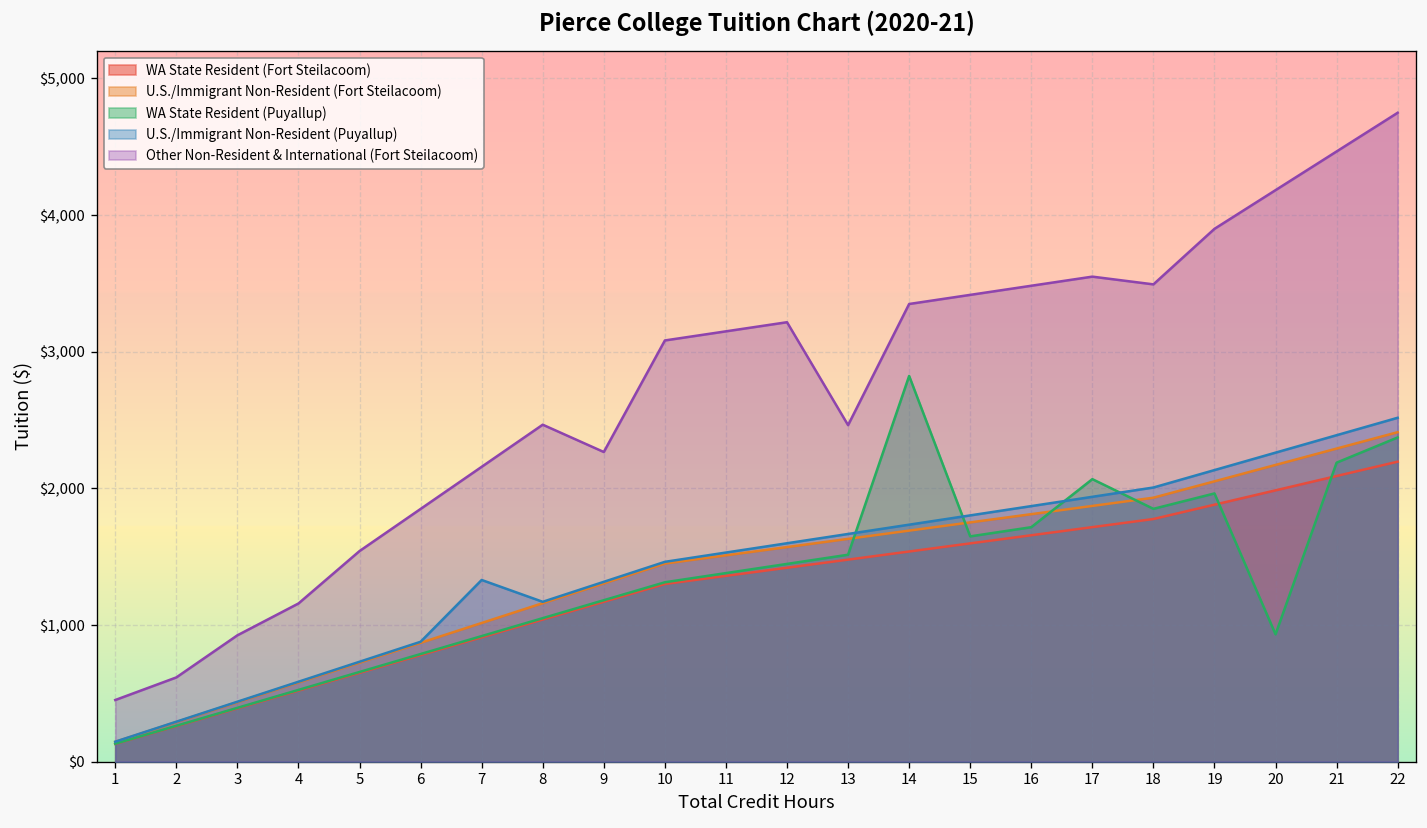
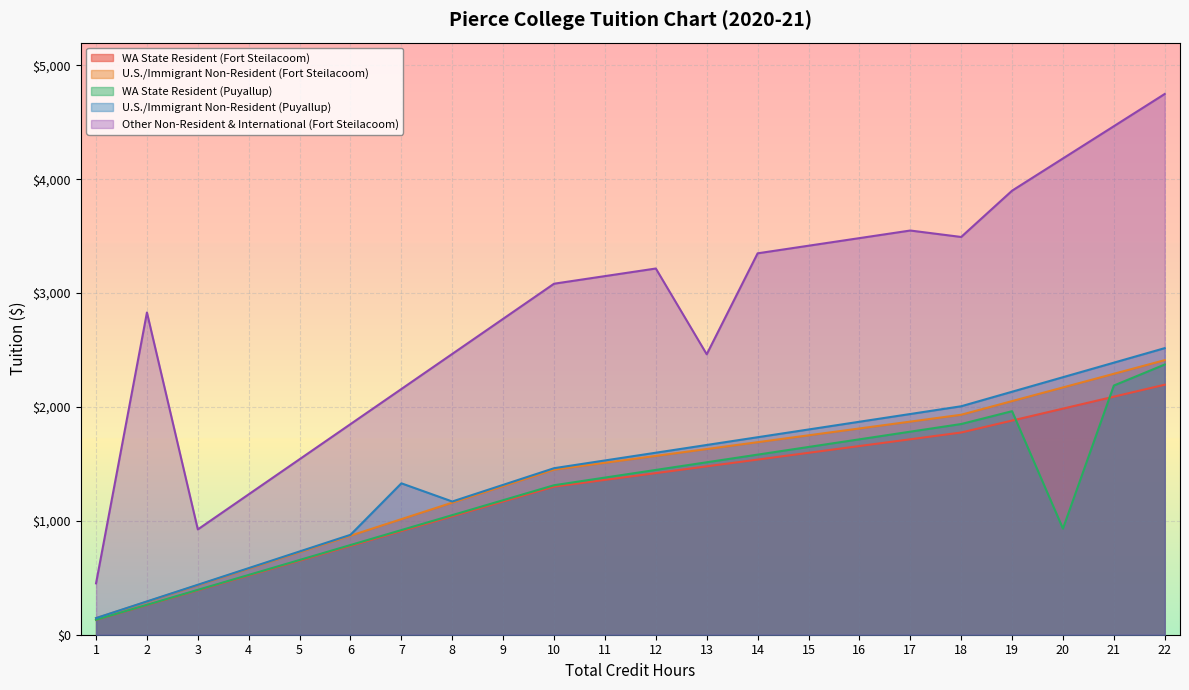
  {
    "WA State Resident (Puyallup)": {
      "12": "$1,450",
      "13": "$1,510",
-     "14": "$2,820",
+     "14": "$1,580",
      "15": "$1,650",
      "16": "$1,720",
-     "17": "$2,070",
+     "17": "$1,780",
      "18": "$1,850",
      "19": "$1,960",
      "20": "$930",
      "21": "$2,190",
      "22": "$2,370"
    },
    "U.S./Immigrant Non-Resident (Puyallup)": {
      "7": "$1,330",
      "12": "$1,600",
      "13": "$1,670",
      "14": "$1,730",
      "15": "$1,800",
      "16": "$1,870",
      "17": "$1,940",
      "18": "$2,010",
      "19": "$2,130",
      "20": "$2,260",
      "21": "$2,390",
      "22": "$2,520"
    },
    "Other Non-Resident & International (Fort Steilacoom)": {
      "1": "$450",
-     "2": "$620",
+     "2": "$2,830",
      "3": "$920",
-     "4": "$1,160",
+     "4": "$1,230",
      "5": "$1,540",
      "6": "$1,850",
      "7": "$2,160",
      "8": "$2,470",
-     "9": "$2,270",
+     "9": "$2,770",
      "10": "$3,080",
      "11": "$3,150",
      "12": "$3,220",
      "13": "$2,460",
      "14": "$3,350",
      "15": "$3,420",
      "16": "$3,480",
      "17": "$3,550",
      "18": "$3,490",
      "19": "$3,900",
      "20": "$4,180",
      "21": "$4,470",
      "22": "$4,750"
    }
  }
